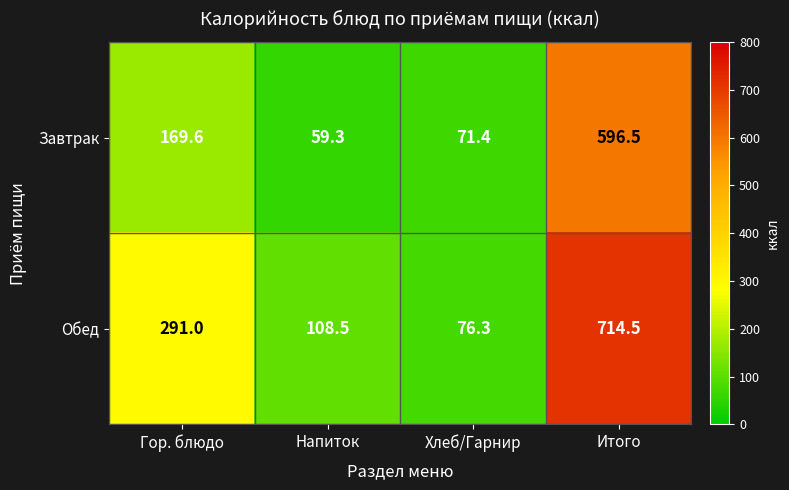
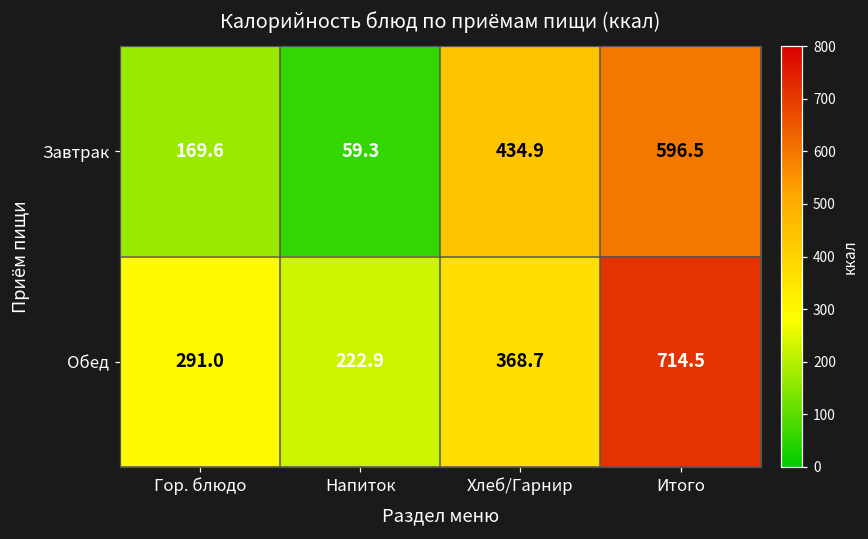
  {
    "Завтрак": {
      "Гор. блюдо": 169.6,
      "Напиток": 59.3,
-     "Хлеб/Гарнир": 71.4,
+     "Хлеб/Гарнир": 434.9,
      "Итого": 596.5
    },
    "Обед": {
      "Гор. блюдо": 291.0,
-     "Напиток": 108.5,
-     "Хлеб/Гарнир": 76.3,
+     "Напиток": 222.9,
+     "Хлеб/Гарнир": 368.7,
      "Итого": 714.5
    }
  }
